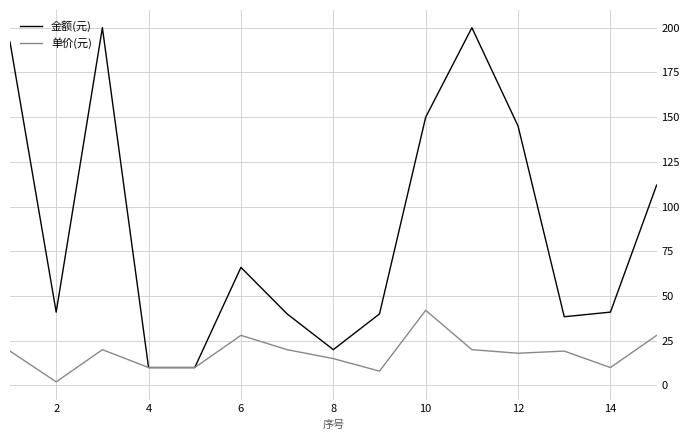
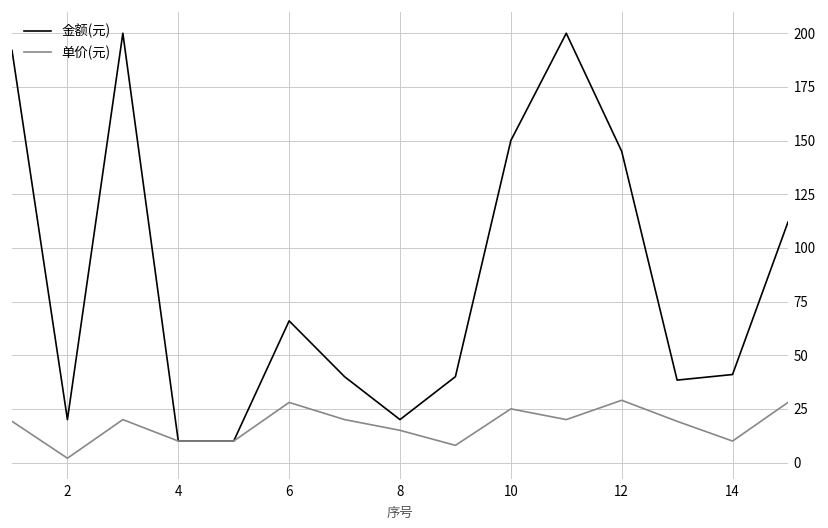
  {
    "金额(元)": {
-     "2": 41,
+     "2": 20,
      "6": 66,
      "8": 20,
      "10": 150,
      "12": 145,
      "14": 41
    },
    "单价(元)": {
      "2": 2,
      "6": 28,
      "8": 15,
-     "10": 42,
-     "12": 18,
+     "10": 25,
+     "12": 29,
      "14": 10
    }
  }
